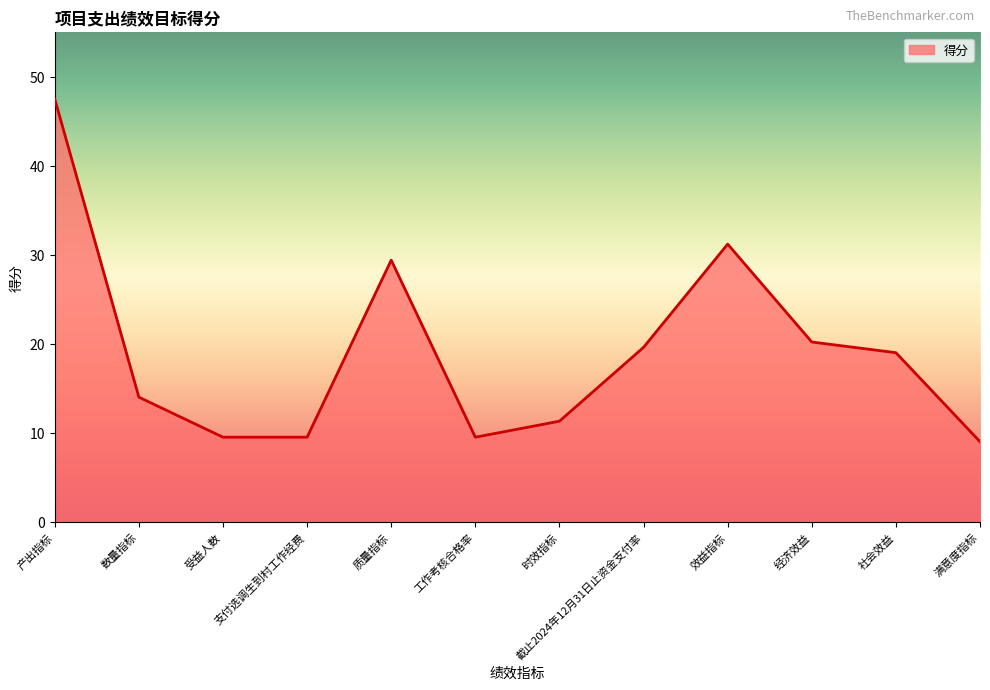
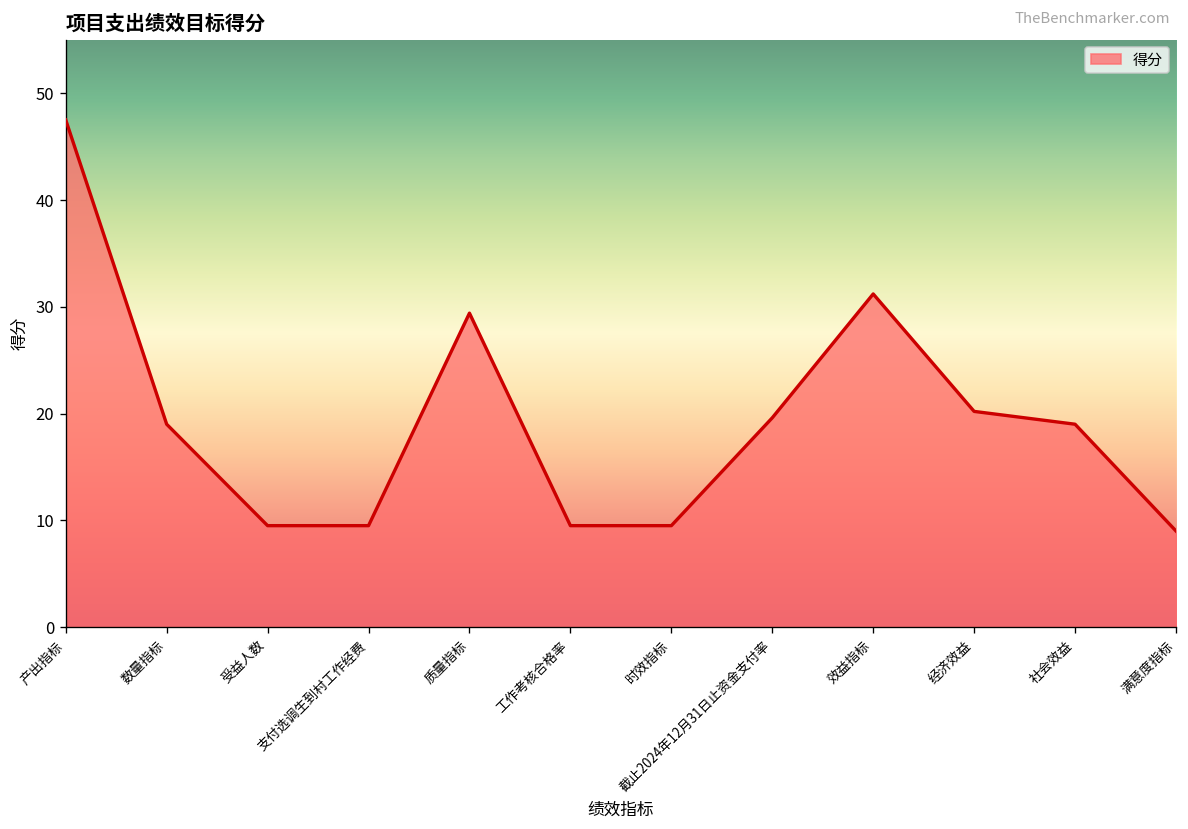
  {
    "产出指标": 48,
-   "数量指标": 14,
+   "数量指标": 19,
    "受益人数": 10,
    "支付选调生到村工作经费": 10,
    "质量指标": 29,
    "工作考核合格率": 10,
-   "时效指标": 11,
+   "时效指标": 10,
    "截止2024年12月31日止资金支付率": 20,
    "效益指标": 31,
    "经济效益": 20,
    "社会效益": 19,
    "满意度指标": 9
  }
